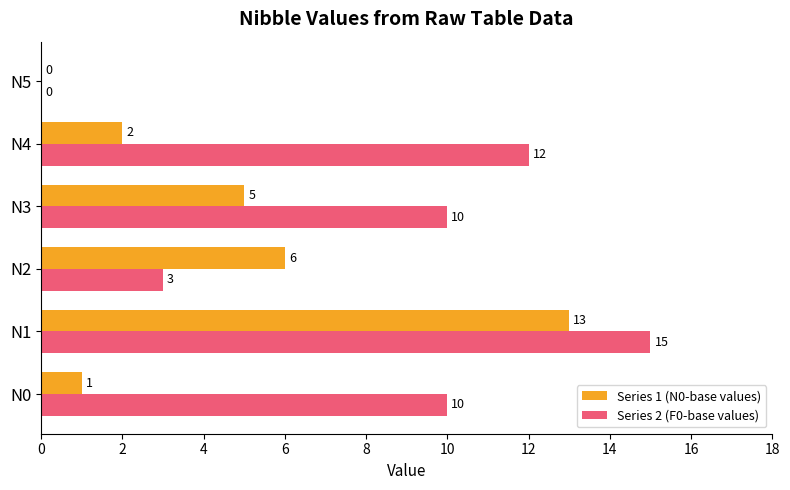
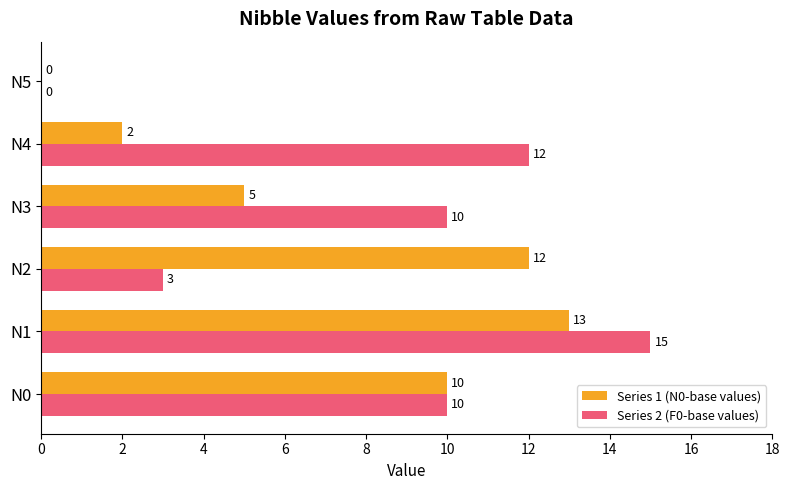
  {
    "Series 1 (N0-base values)": {
      "N5": 0,
      "N4": 2,
      "N3": 5,
-     "N2": 6,
+     "N2": 12,
      "N1": 13,
-     "N0": 1
+     "N0": 10
    },
    "Series 2 (F0-base values)": {
      "N5": 0,
      "N4": 12,
      "N3": 10,
      "N2": 3,
      "N1": 15,
      "N0": 10
    }
  }
